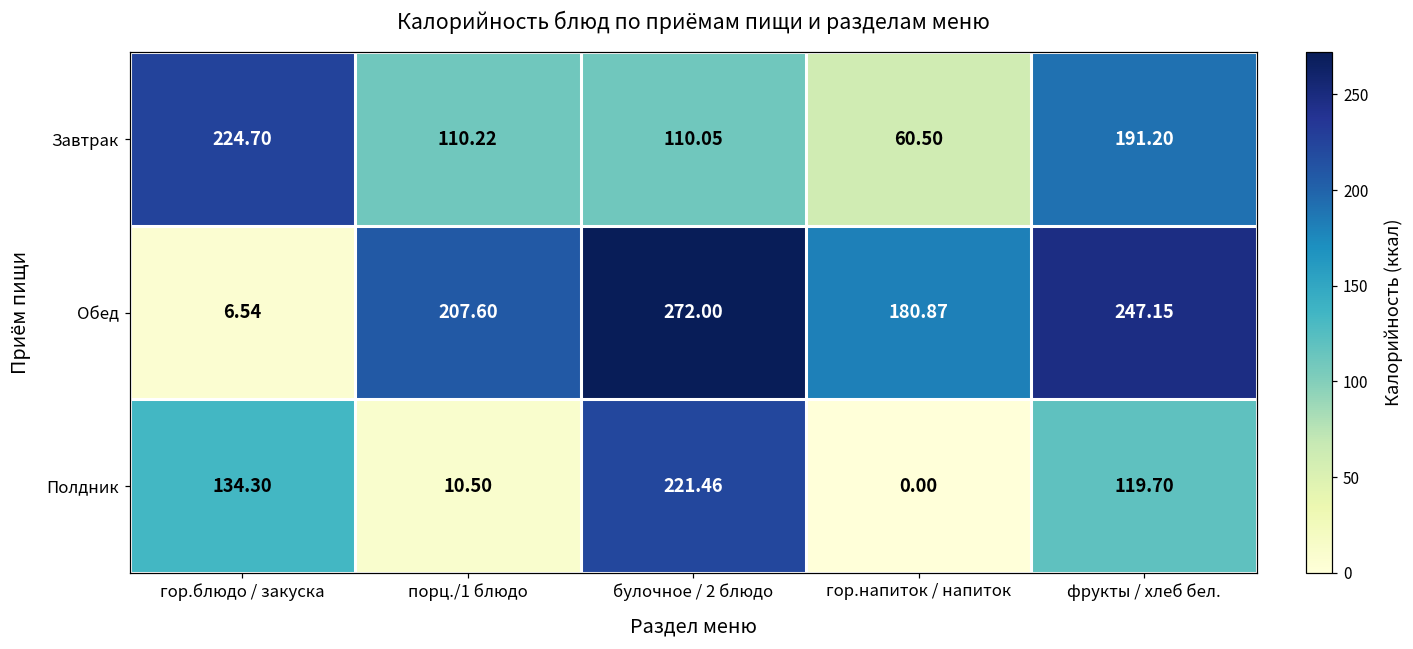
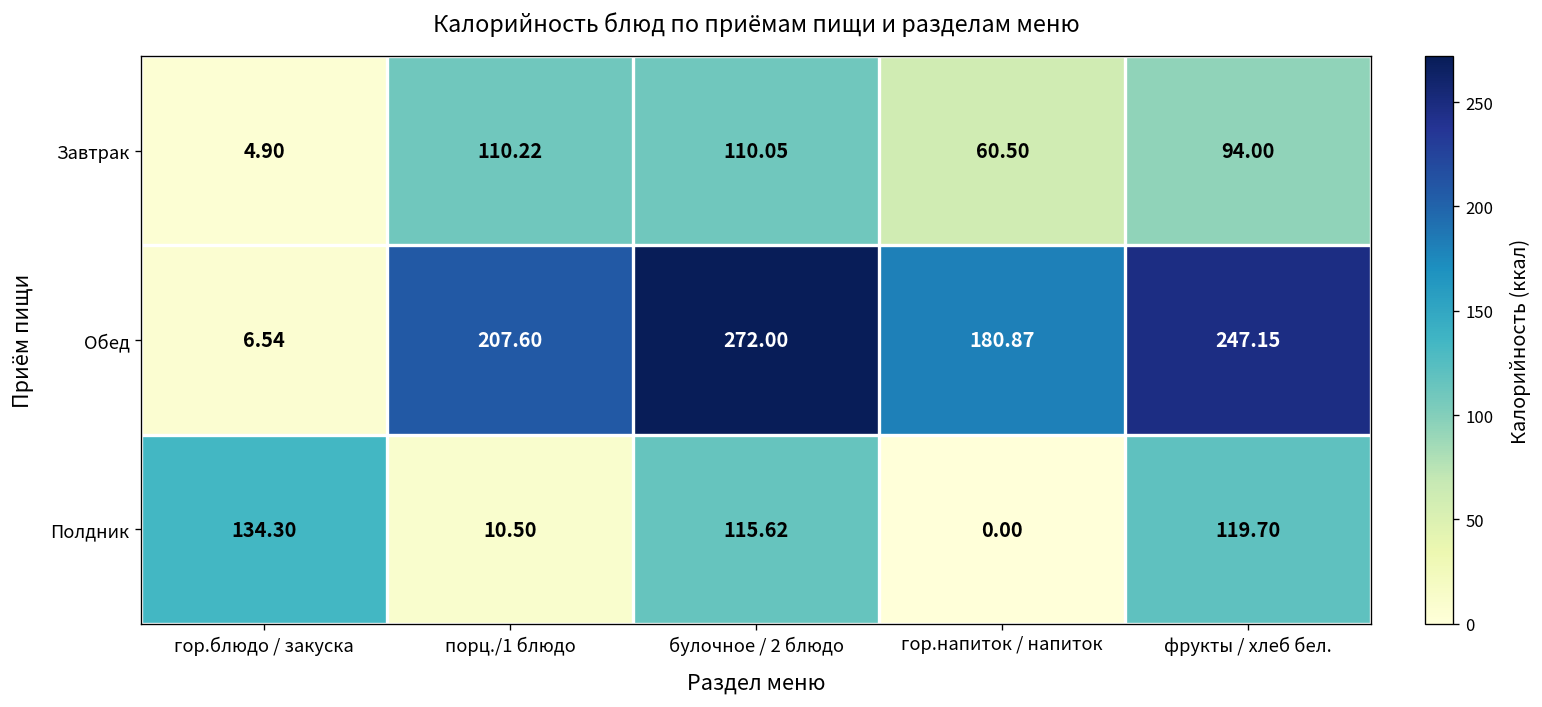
  {
    "Завтрак": {
-     "гор.блюдо / закуска": 224.70,
+     "гор.блюдо / закуска": 4.90,
      "порц./1 блюдо": 110.22,
      "булочное / 2 блюдо": 110.05,
      "гор.напиток / напиток": 60.50,
-     "фрукты / хлеб бел.": 191.20
+     "фрукты / хлеб бел.": 94.00
    },
    "Обед": {
      "гор.блюдо / закуска": 6.54,
      "порц./1 блюдо": 207.60,
      "булочное / 2 блюдо": 272.00,
      "гор.напиток / напиток": 180.87,
      "фрукты / хлеб бел.": 247.15
    },
    "Полдник": {
      "гор.блюдо / закуска": 134.30,
      "порц./1 блюдо": 10.50,
-     "булочное / 2 блюдо": 221.46,
+     "булочное / 2 блюдо": 115.62,
      "гор.напиток / напиток": 0.00,
      "фрукты / хлеб бел.": 119.70
    }
  }
